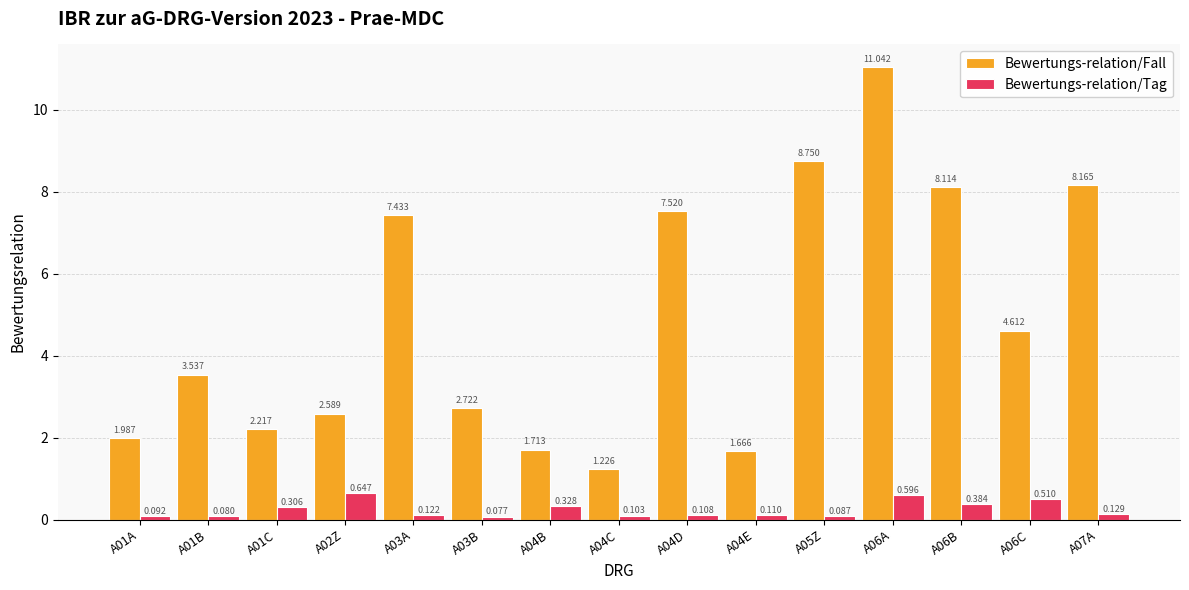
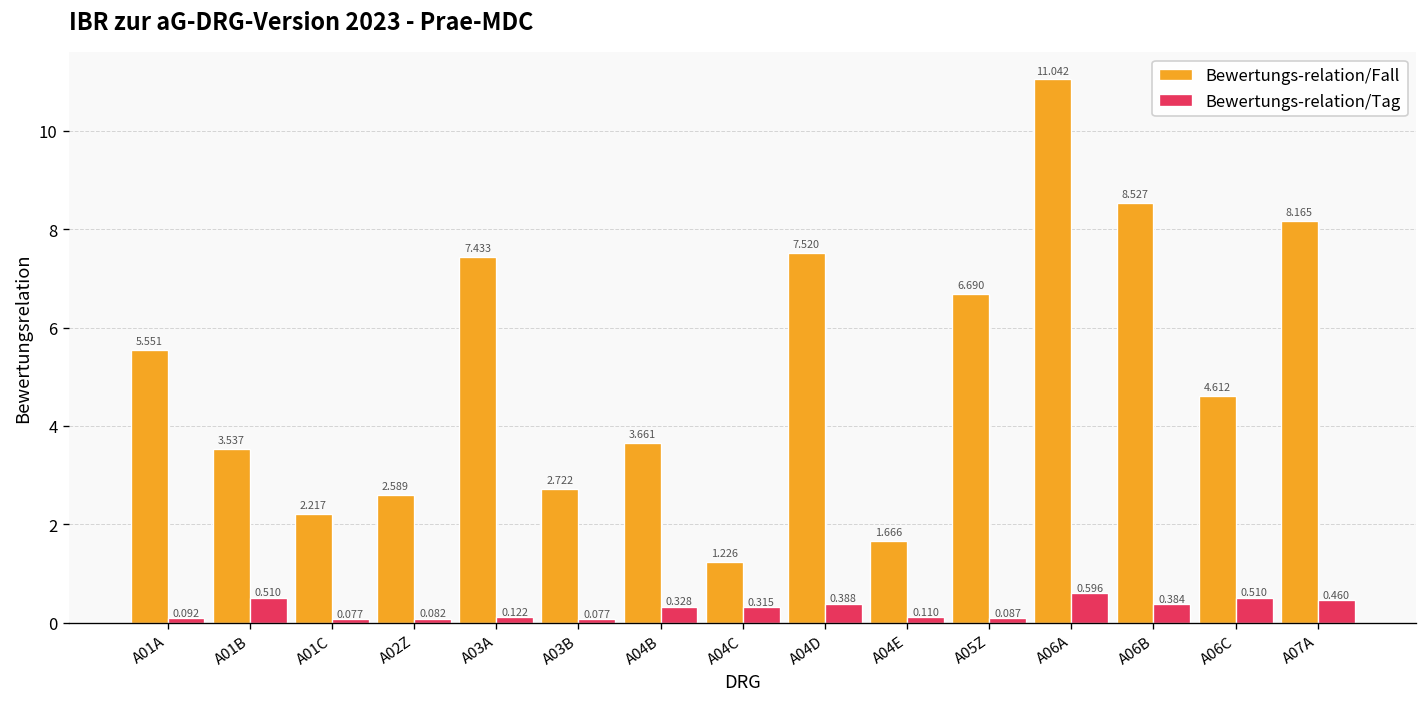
  {
    "Bewertungs-relation/Fall": {
-     "A01A": 1.987,
+     "A01A": 5.551,
      "A01B": 3.537,
      "A01C": 2.217,
      "A02Z": 2.589,
      "A03A": 7.433,
      "A03B": 2.722,
-     "A04B": 1.713,
+     "A04B": 3.661,
      "A04C": 1.226,
      "A04D": 7.520,
      "A04E": 1.666,
-     "A05Z": 8.750,
+     "A05Z": 6.690,
      "A06A": 11.042,
-     "A06B": 8.114,
+     "A06B": 8.527,
      "A06C": 4.612,
      "A07A": 8.165
    },
    "Bewertungs-relation/Tag": {
      "A01A": 0.092,
-     "A01B": 0.080,
-     "A01C": 0.306,
-     "A02Z": 0.647,
+     "A01B": 0.510,
+     "A01C": 0.077,
+     "A02Z": 0.082,
      "A03A": 0.122,
      "A03B": 0.077,
      "A04B": 0.328,
-     "A04C": 0.103,
-     "A04D": 0.108,
+     "A04C": 0.315,
+     "A04D": 0.388,
      "A04E": 0.110,
      "A05Z": 0.087,
      "A06A": 0.596,
      "A06B": 0.384,
      "A06C": 0.510,
-     "A07A": 0.129
+     "A07A": 0.460
    }
  }
